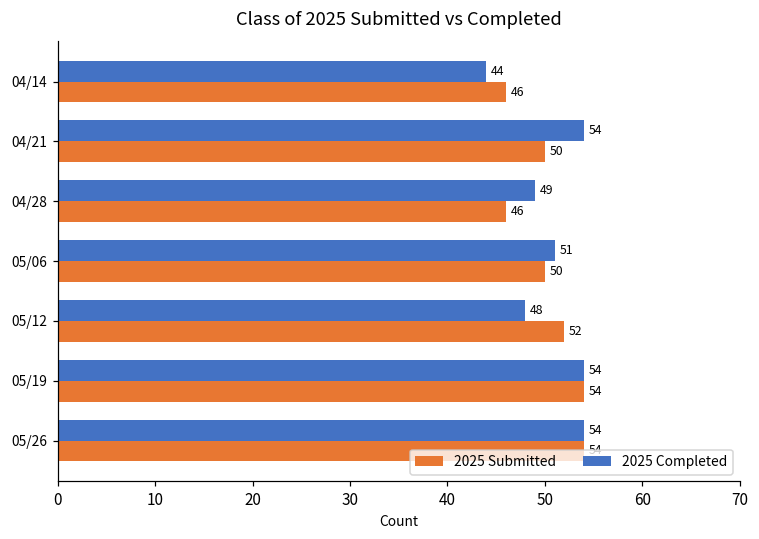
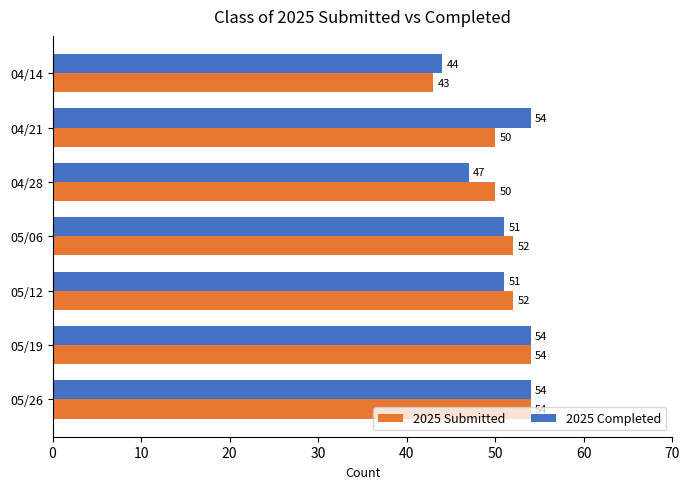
  {
    "2025 Submitted": {
-     "04/14": 46,
+     "04/14": 43,
      "04/21": 50,
-     "04/28": 46,
-     "05/06": 50,
+     "04/28": 50,
+     "05/06": 52,
      "05/12": 52,
      "05/19": 54
    },
    "2025 Completed": {
      "04/14": 44,
      "04/21": 54,
-     "04/28": 49,
+     "04/28": 47,
      "05/06": 51,
-     "05/12": 48,
+     "05/12": 51,
      "05/19": 54,
      "05/26": 54
    }
  }
